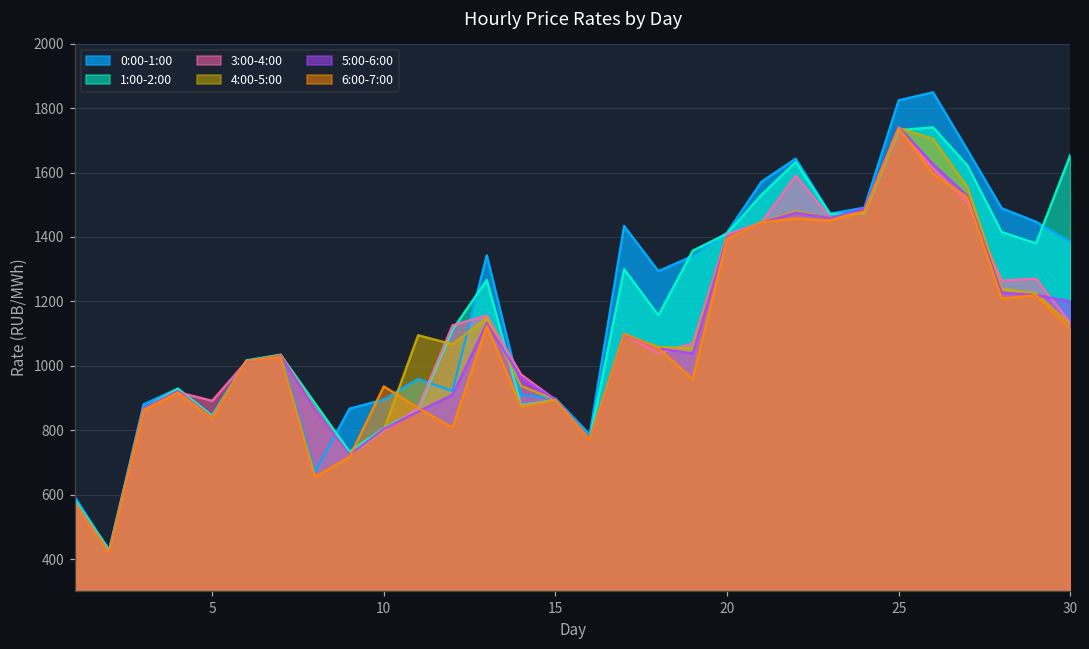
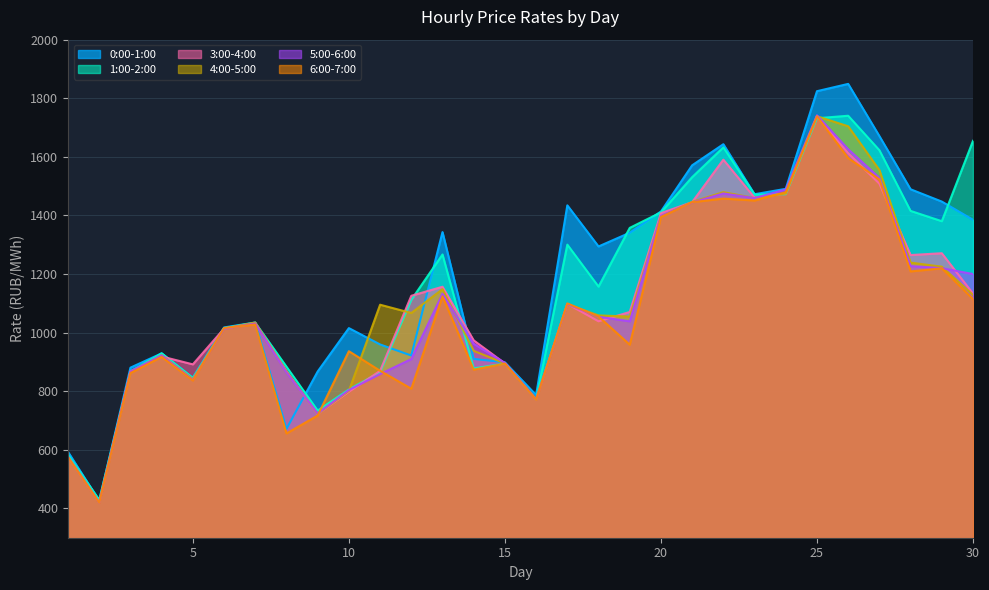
  {
    "0:00-1:00": {
-     "10": 900,
+     "10": 1020,
      "25": 1820,
      "30": 1390
    },
    "1:00-2:00": {
      "30": 1650
    },
    "3:00-4:00": {
      "5": 890
    },
    "5:00-6:00": {
      "30": 1200
    }
  }
